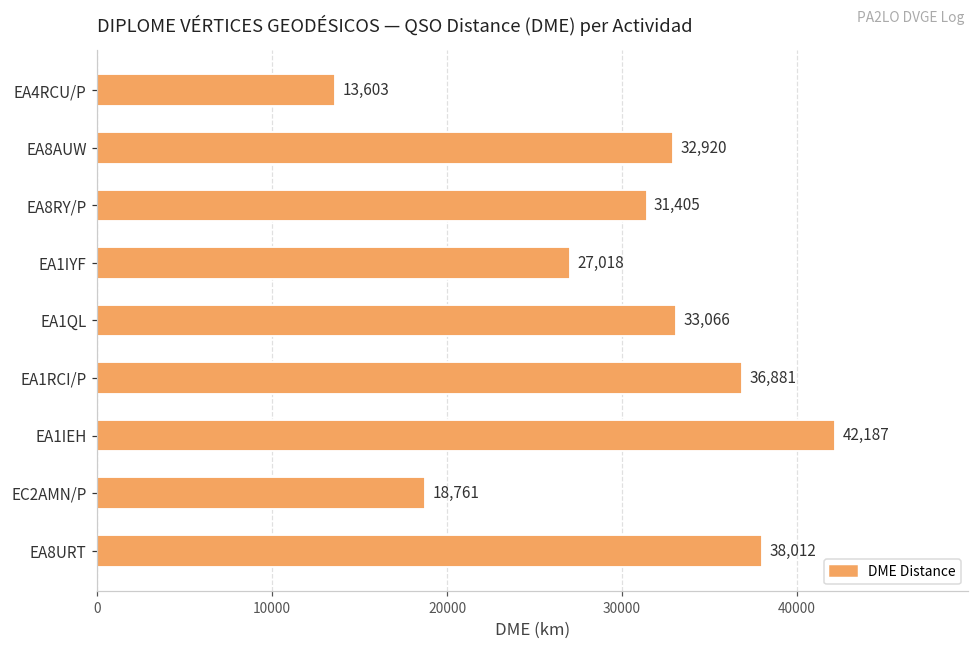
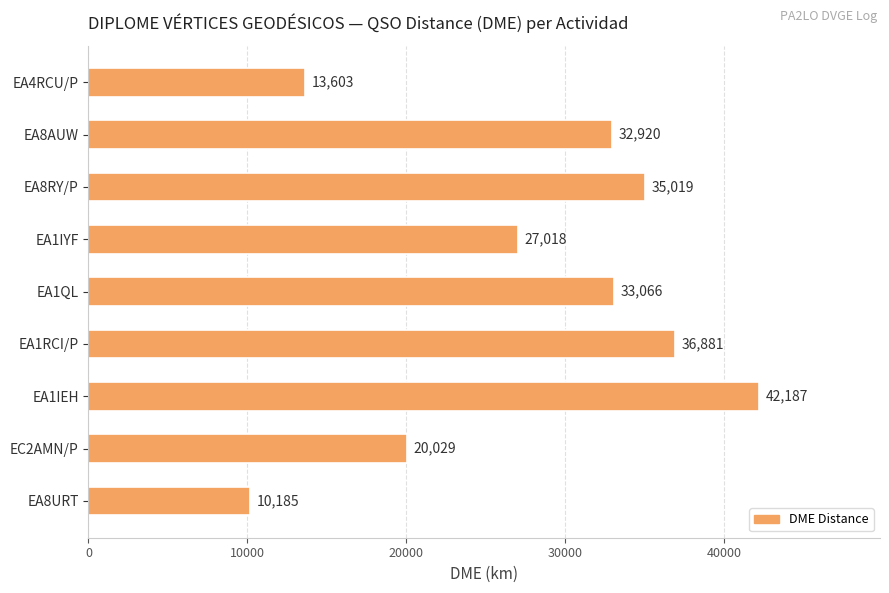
  {
    "EA4RCU/P": "13,603",
    "EA8AUW": "32,920",
-   "EA8RY/P": "31,405",
+   "EA8RY/P": "35,019",
    "EA1IYF": "27,018",
    "EA1QL": "33,066",
    "EA1RCI/P": "36,881",
    "EA1IEH": "42,187",
-   "EC2AMN/P": "18,761",
-   "EA8URT": "38,012"
+   "EC2AMN/P": "20,029",
+   "EA8URT": "10,185"
  }
